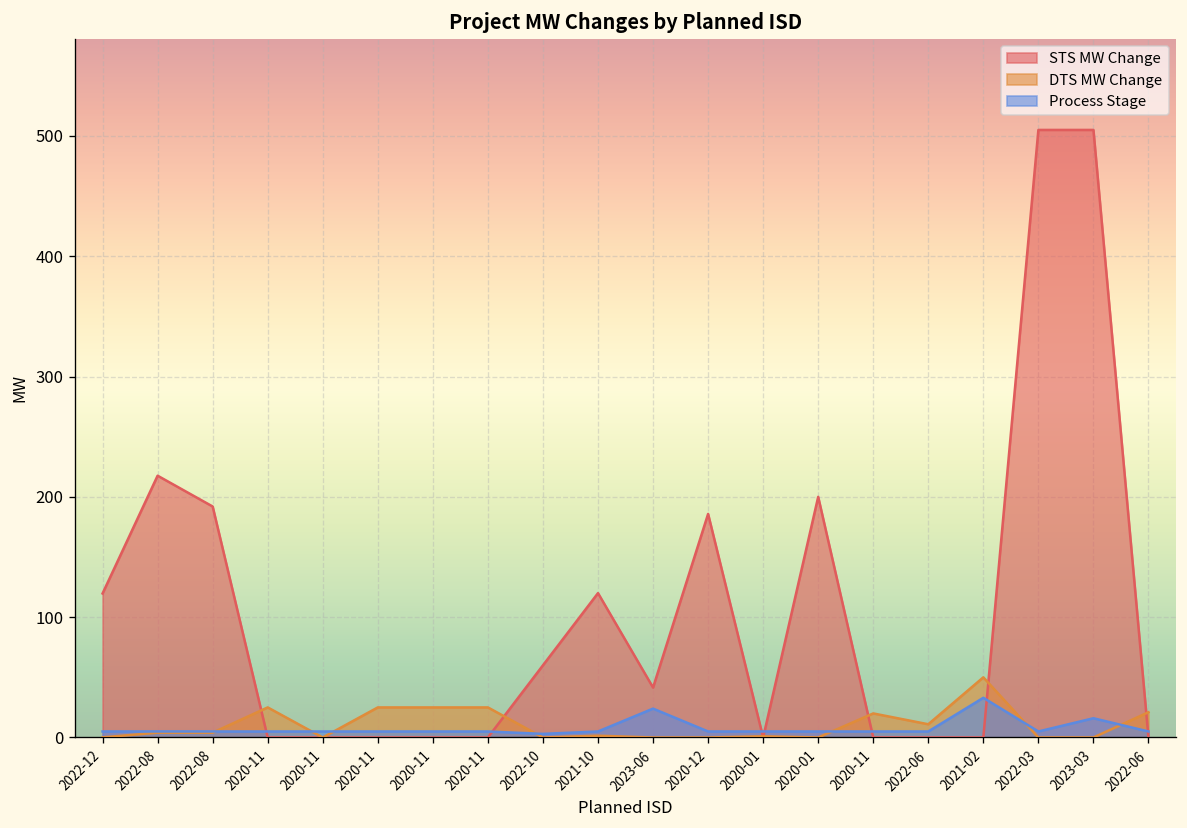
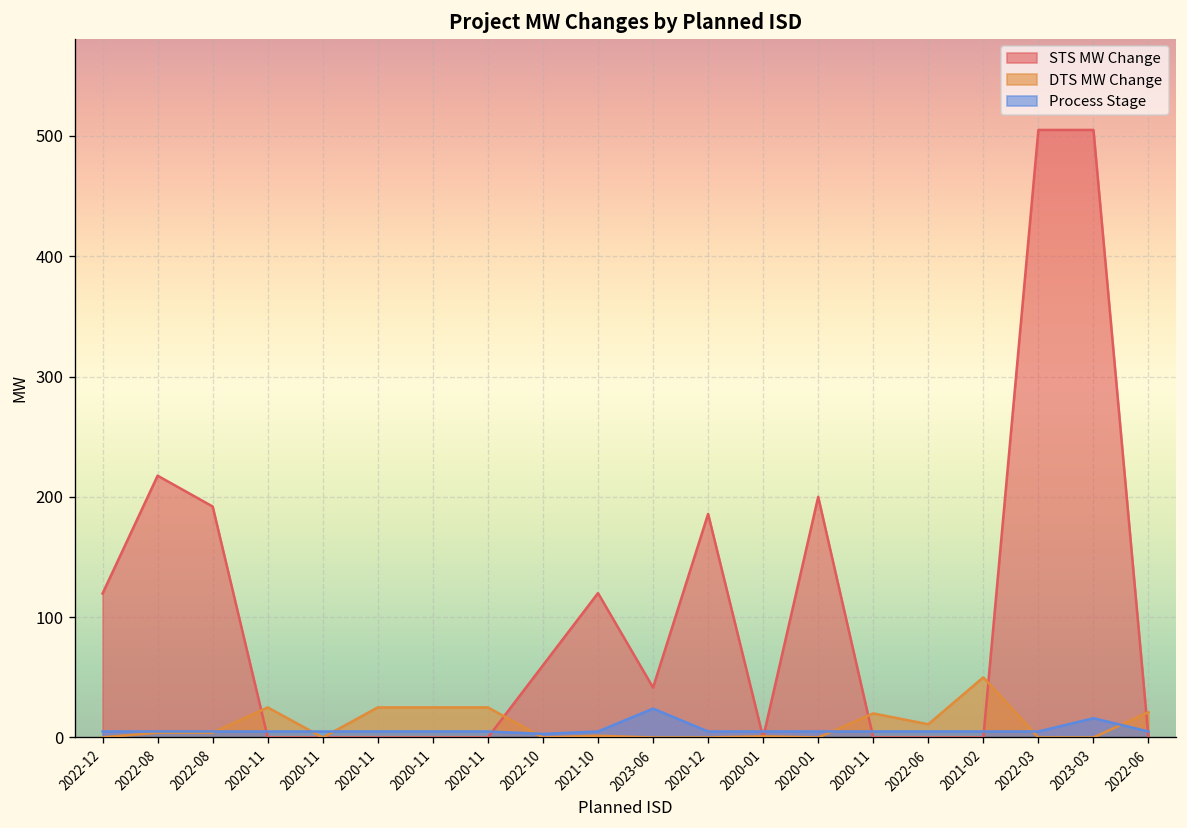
  {
    "Process Stage": {
      "2022-12": 5,
      "2022-10": 3,
      "2021-10": 5,
      "2023-06": 24,
      "2020-12": 5,
-     "2021-02": 33,
+     "2021-02": 5,
      "2022-03": 5,
      "2023-03": 16
    }
  }
